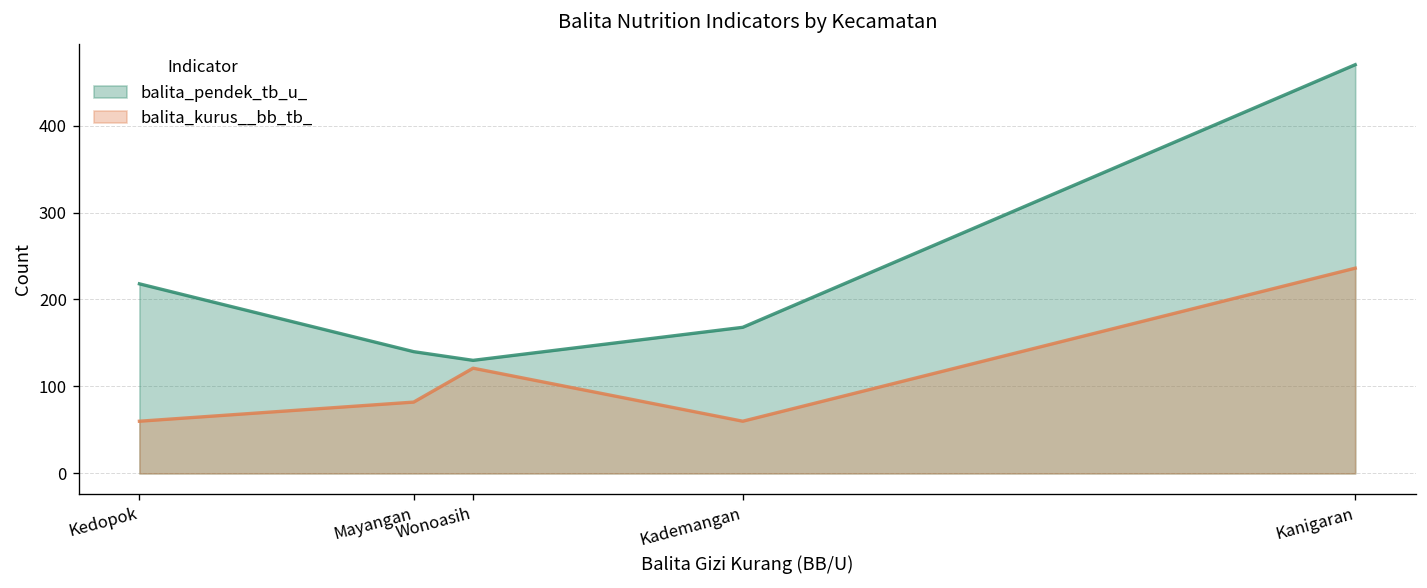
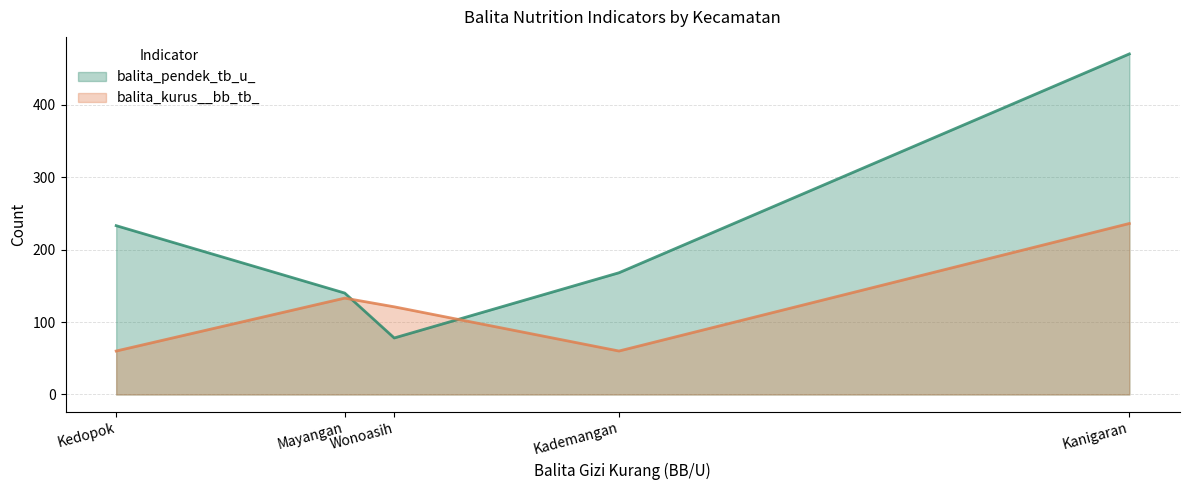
  {
    "balita_pendek_tb_u_": {
-     "Kedopok": 220,
+     "Kedopok": 230,
      "Mayangan": 140,
-     "Wonoasih": 130,
+     "Wonoasih": 80,
      "Kademangan": 170,
      "Kanigaran": 470
    },
    "balita_kurus__bb_tb_": {
      "Kedopok": 60,
-     "Mayangan": 80,
+     "Mayangan": 130,
      "Wonoasih": 120,
      "Kademangan": 60,
      "Kanigaran": 240
    }
  }
